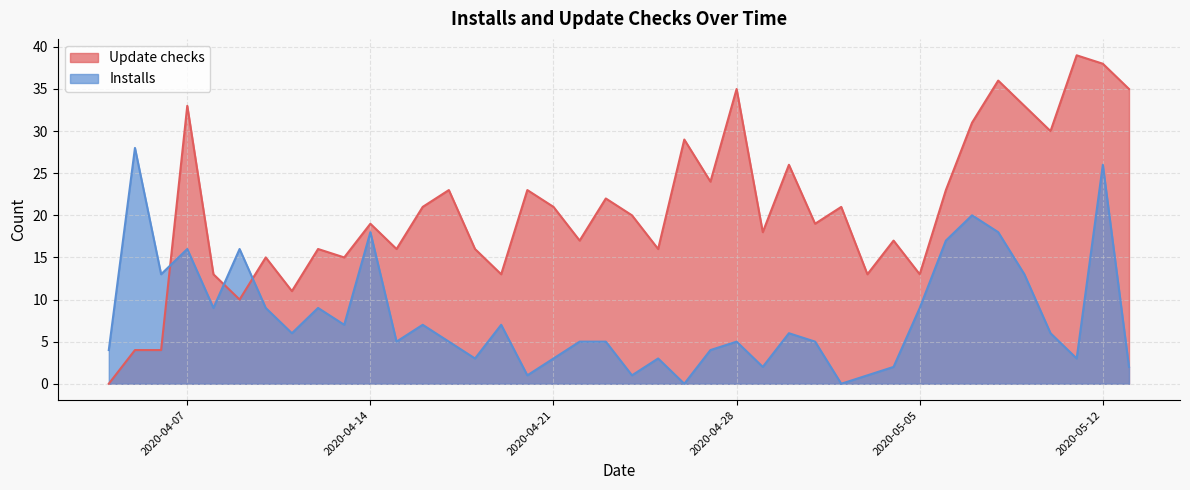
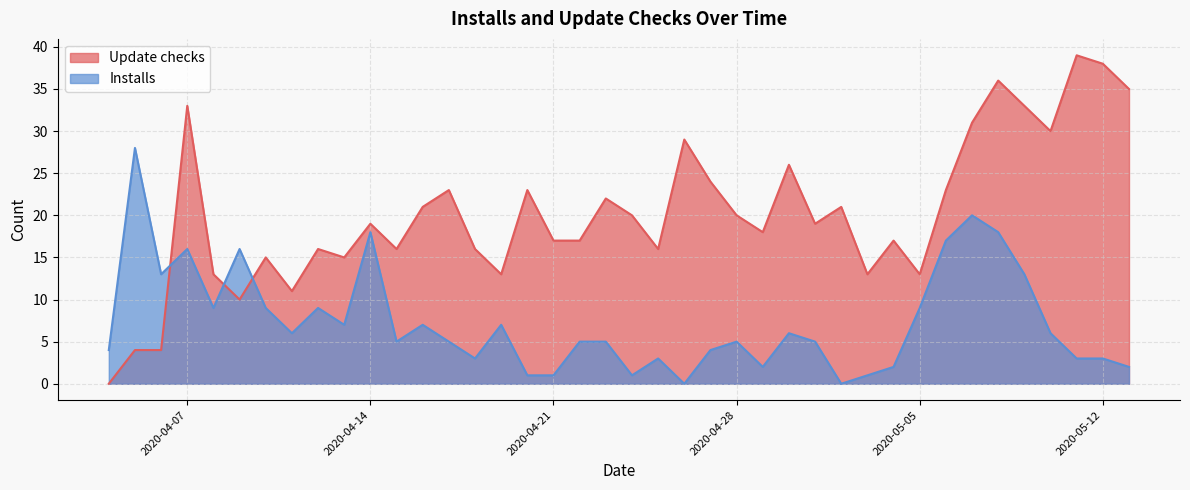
  {
    "Update checks": {
      "2020-04-07": 33,
      "2020-04-14": 19,
-     "2020-04-21": 21,
-     "2020-04-28": 35,
+     "2020-04-21": 17,
+     "2020-04-28": 20,
      "2020-05-05": 13,
      "2020-05-12": 38
    },
    "Installs": {
      "2020-04-07": 16,
      "2020-04-14": 18,
-     "2020-04-21": 3,
+     "2020-04-21": 1,
      "2020-04-28": 5,
      "2020-05-05": 9,
-     "2020-05-12": 26
+     "2020-05-12": 3
    }
  }
